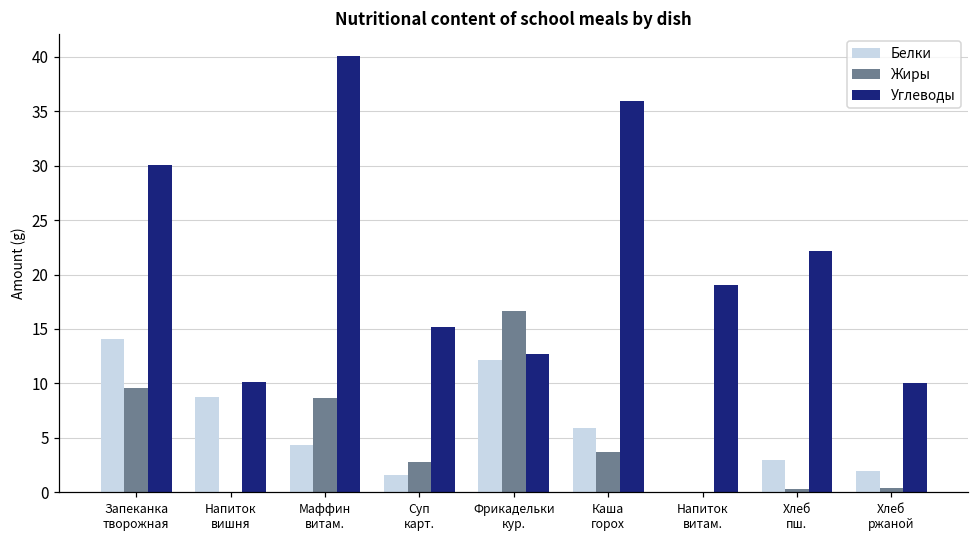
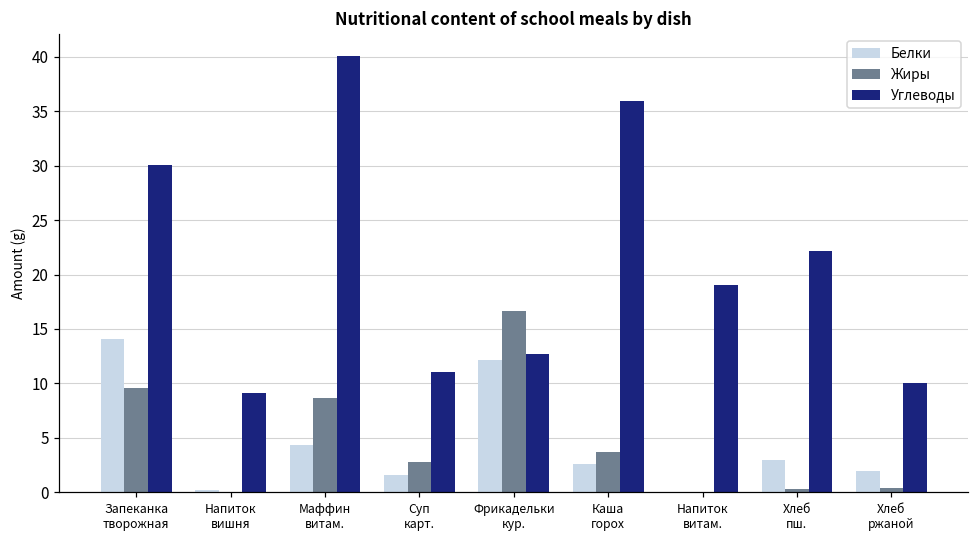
  {
    "Белки": {
      "Запеканка творожная": 14,
-     "Напиток вишня": 9,
+     "Напиток вишня": 0,
      "Маффин витам.": 4,
      "Суп карт.": 2,
      "Фрикадельки кур.": 12,
-     "Каша горох": 6,
+     "Каша горох": 3,
      "Напиток витам.": 0,
      "Хлеб пш.": 3,
      "Хлеб ржаной": 2
    },
    "Жиры": {
      "Запеканка творожная": 10,
      "Маффин витам.": 9,
      "Суп карт.": 3,
      "Фрикадельки кур.": 17,
      "Каша горох": 4,
      "Напиток витам.": 0,
      "Хлеб пш.": 0,
      "Хлеб ржаной": 0
    },
    "Углеводы": {
      "Запеканка творожная": 30,
-     "Напиток вишня": 10,
+     "Напиток вишня": 9,
      "Маффин витам.": 40,
-     "Суп карт.": 15,
+     "Суп карт.": 11,
      "Фрикадельки кур.": 13,
      "Каша горох": 36,
      "Напиток витам.": 19,
      "Хлеб пш.": 22,
      "Хлеб ржаной": 10
    }
  }
